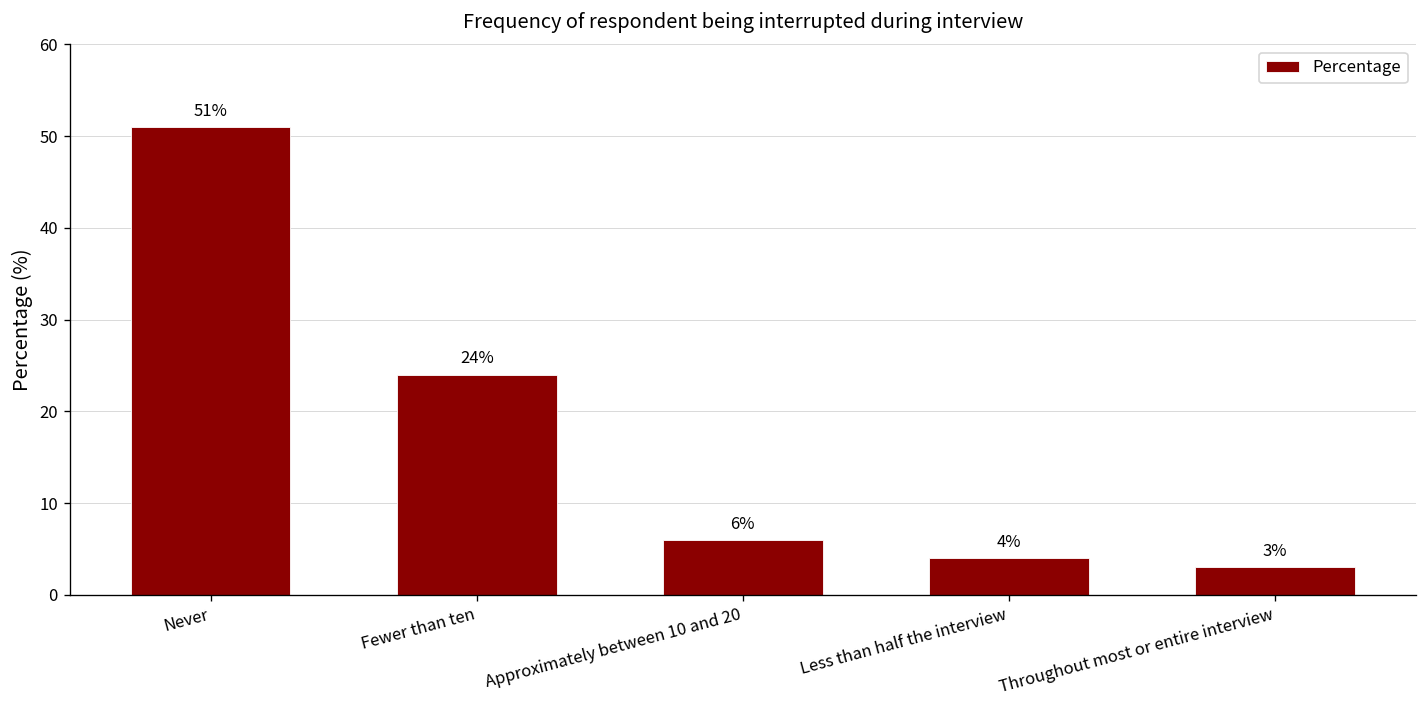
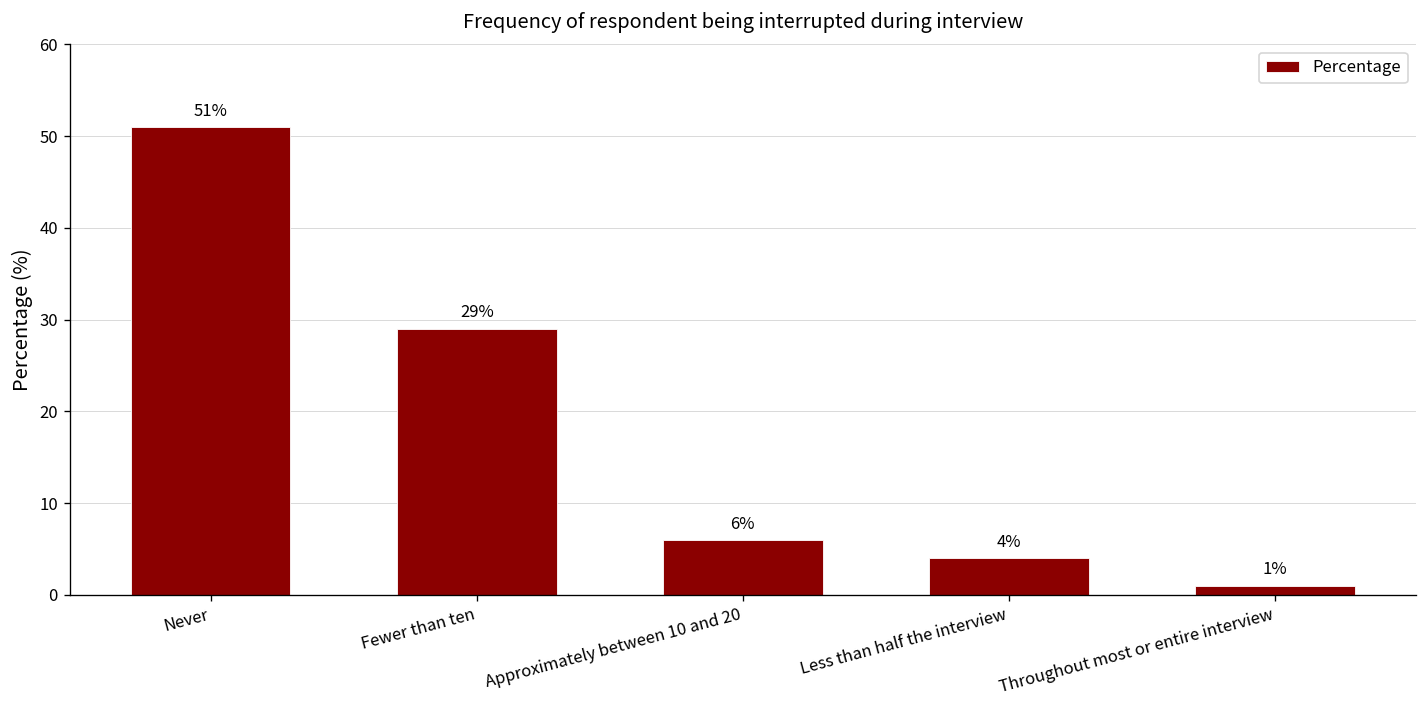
  {
    "Never": "51%",
-   "Fewer than ten": "24%",
+   "Fewer than ten": "29%",
    "Approximately between 10 and 20": "6%",
    "Less than half the interview": "4%",
-   "Throughout most or entire interview": "3%"
+   "Throughout most or entire interview": "1%"
  }
